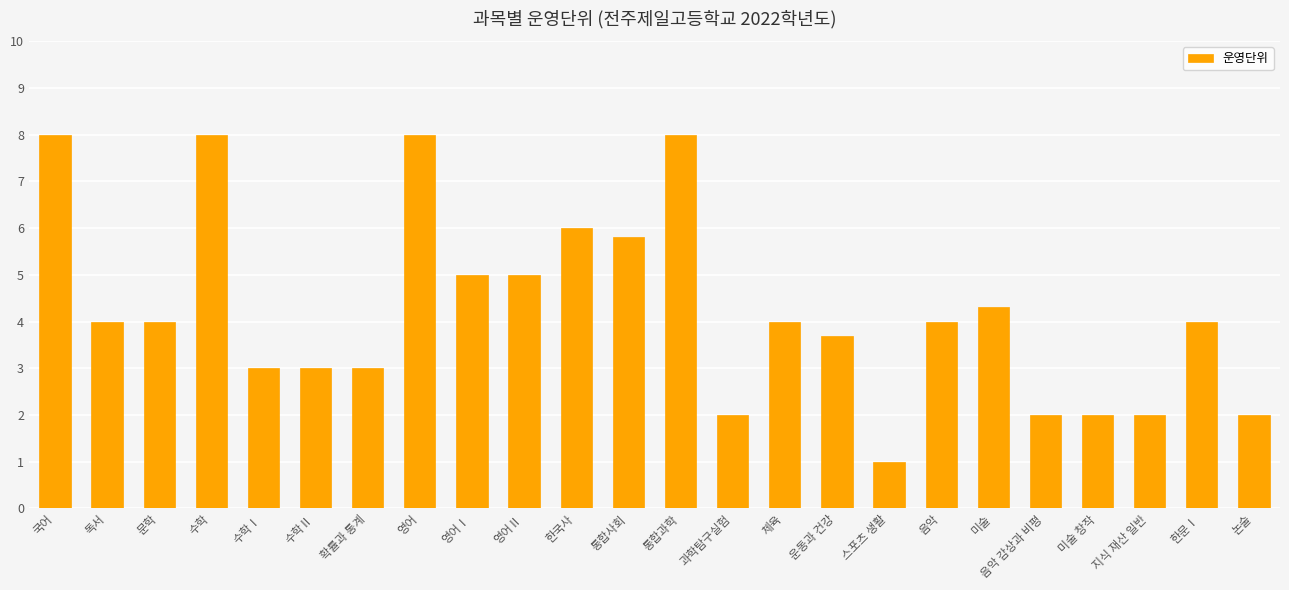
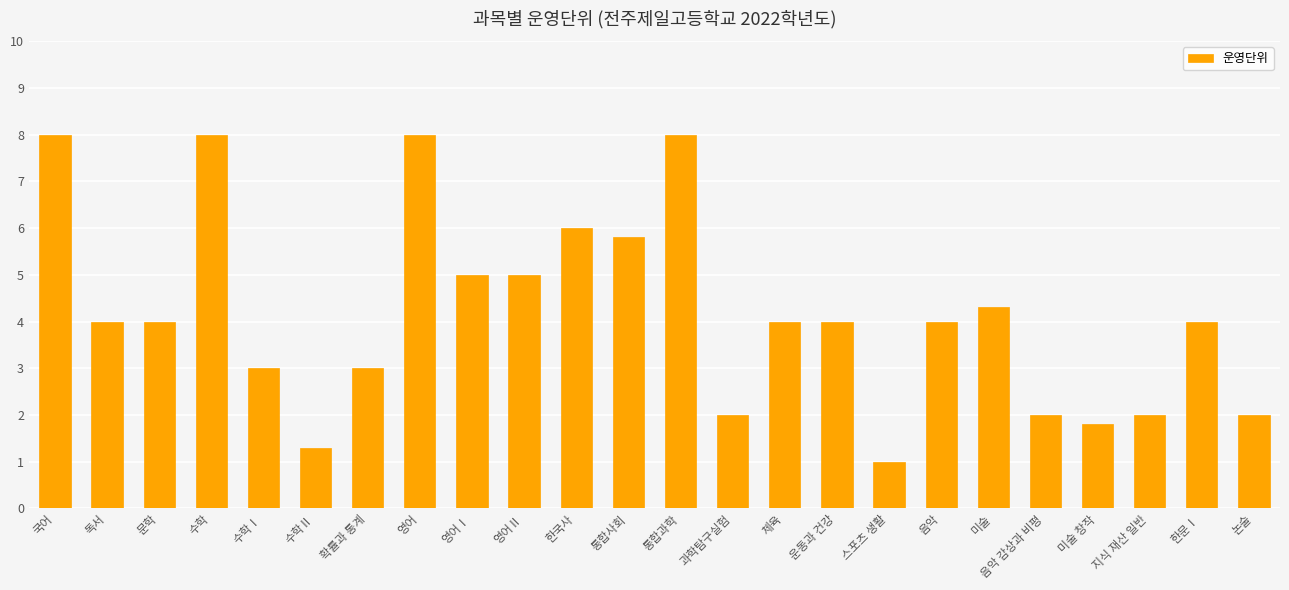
  {
    "국어": 8.0,
    "독서": 4.0,
    "문학": 4.0,
    "수학": 8.0,
    "수학Ⅰ": 3.0,
-   "수학Ⅱ": 3.0,
+   "수학Ⅱ": 1.3,
    "확률과 통계": 3.0,
    "영어": 8.0,
    "영어Ⅰ": 5.0,
    "영어Ⅱ": 5.0,
    "한국사": 6.0,
    "통합사회": 5.8,
    "통합과학": 8.0,
    "과학탐구실험": 2.0,
    "체육": 4.0,
-   "운동과 건강": 3.7,
+   "운동과 건강": 4.0,
    "스포츠 생활": 1.0,
    "음악": 4.0,
    "미술": 4.3,
    "음악 감상과 비평": 2.0,
-   "미술 창작": 2.0,
+   "미술 창작": 1.8,
    "지식 재산 일반": 2.0,
    "한문Ⅰ": 4.0,
    "논술": 2.0
  }
